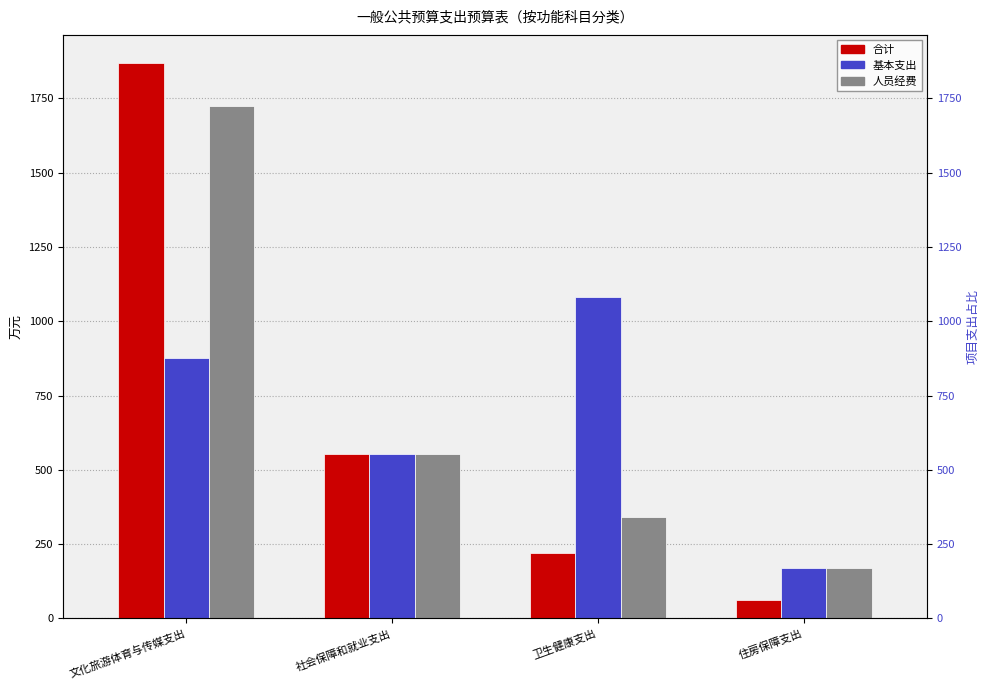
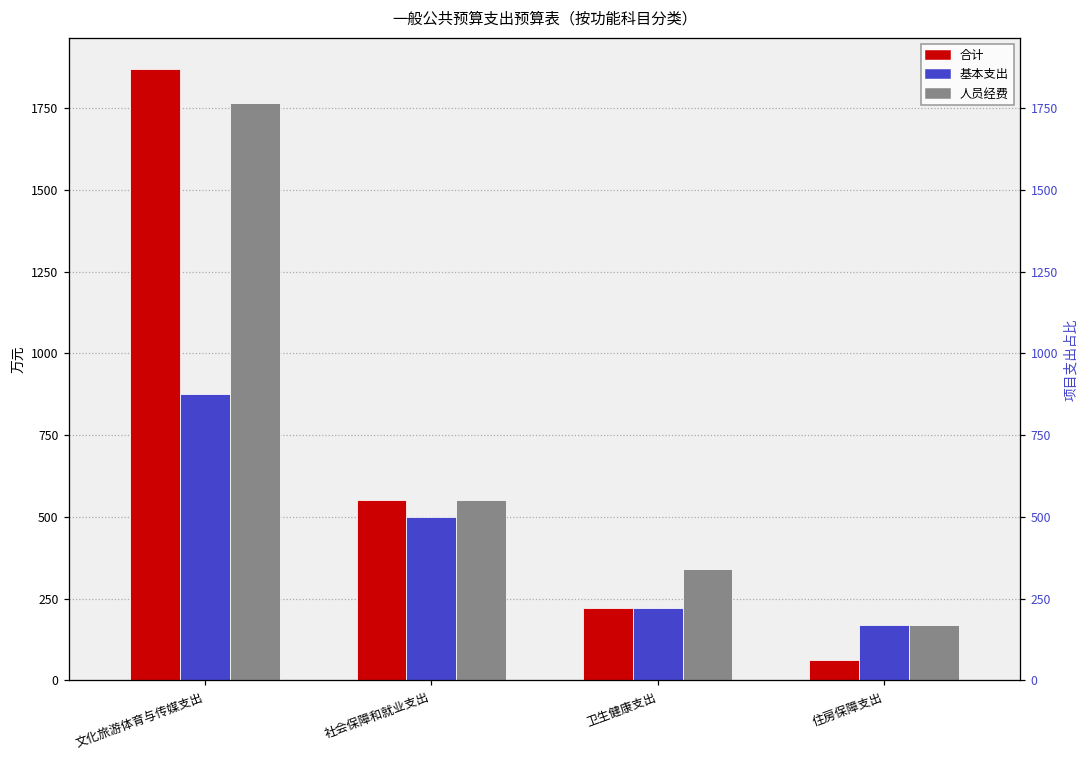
  {
    "合计": {
      "文化旅游体育与传媒支出": 1870,
      "社会保障和就业支出": 550,
      "卫生健康支出": 220,
      "住房保障支出": 60
    },
    "基本支出": {
      "文化旅游体育与传媒支出": 880,
-     "社会保障和就业支出": 550,
-     "卫生健康支出": 1080,
+     "社会保障和就业支出": 500,
+     "卫生健康支出": 220,
      "住房保障支出": 170
    },
    "人员经费": {
-     "文化旅游体育与传媒支出": 1720,
+     "文化旅游体育与传媒支出": 1770,
      "社会保障和就业支出": 550,
      "卫生健康支出": 340,
      "住房保障支出": 170
    }
  }
